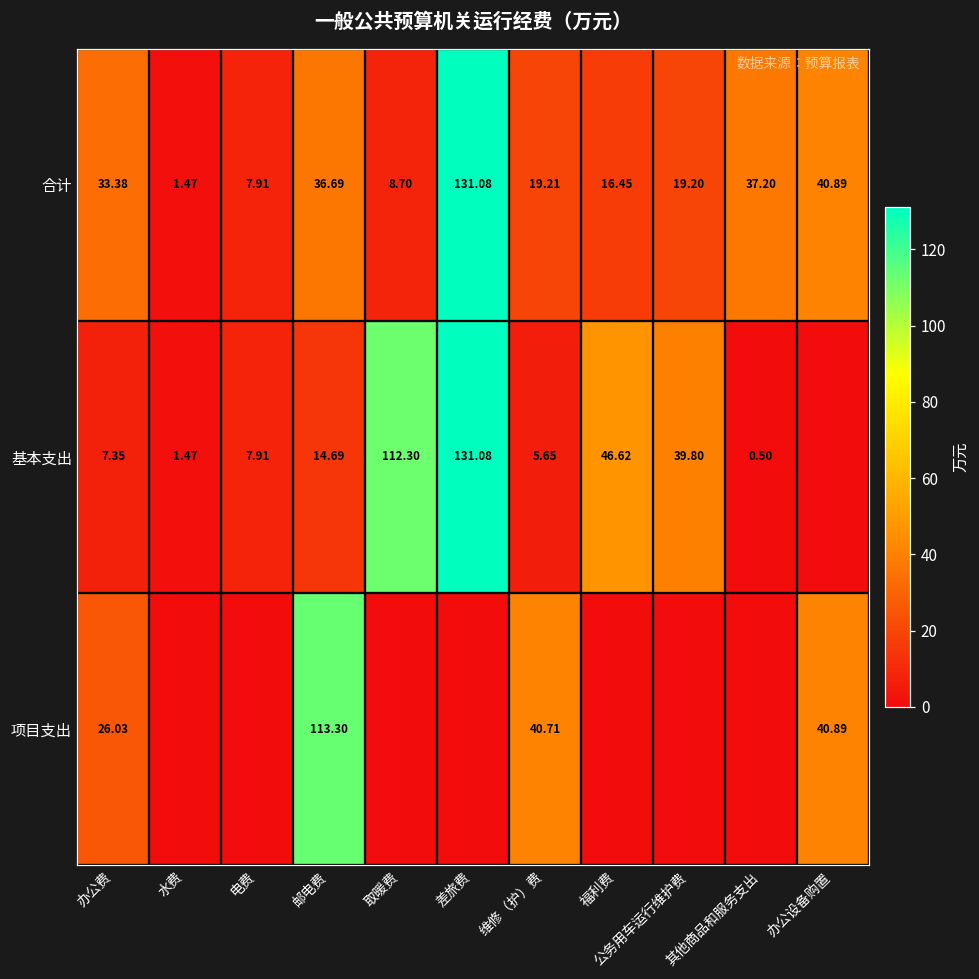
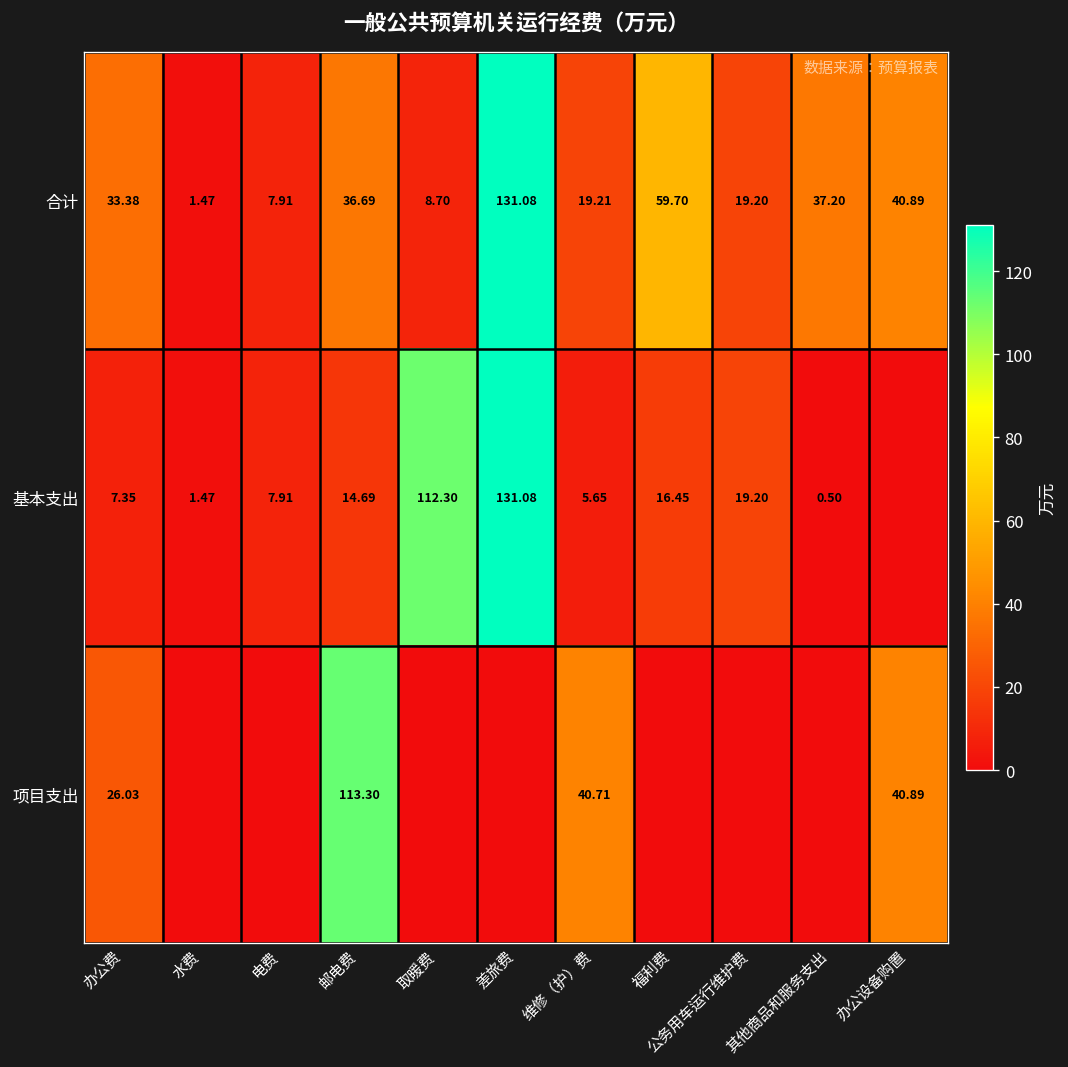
  {
    "合计": {
      "办公费": 33.38,
      "水费": 1.47,
      "电费": 7.91,
      "邮电费": 36.69,
      "取暖费": 8.70,
      "差旅费": 131.08,
      "维修（护）费": 19.21,
-     "福利费": 16.45,
+     "福利费": 59.70,
      "公务用车运行维护费": 19.20,
      "其他商品和服务支出": 37.20
    },
    "基本支出": {
      "办公费": 7.35,
      "水费": 1.47,
      "电费": 7.91,
      "邮电费": 14.69,
      "取暖费": 112.30,
      "差旅费": 131.08,
      "维修（护）费": 5.65,
-     "福利费": 46.62,
-     "公务用车运行维护费": 39.80,
+     "福利费": 16.45,
+     "公务用车运行维护费": 19.20,
      "其他商品和服务支出": 0.50
    },
    "项目支出": {
      "办公费": 26.03,
      "邮电费": 113.30,
      "维修（护）费": 40.71,
      "办公设备购置": 40.89
    }
  }
